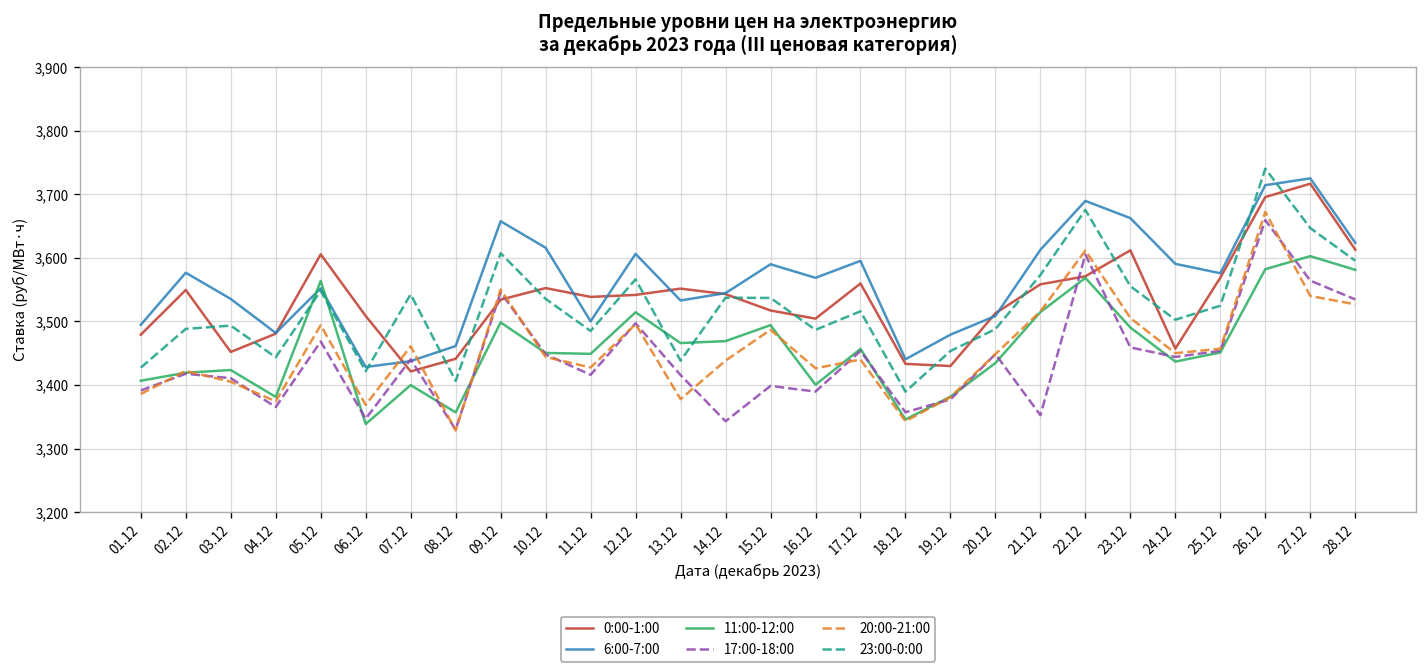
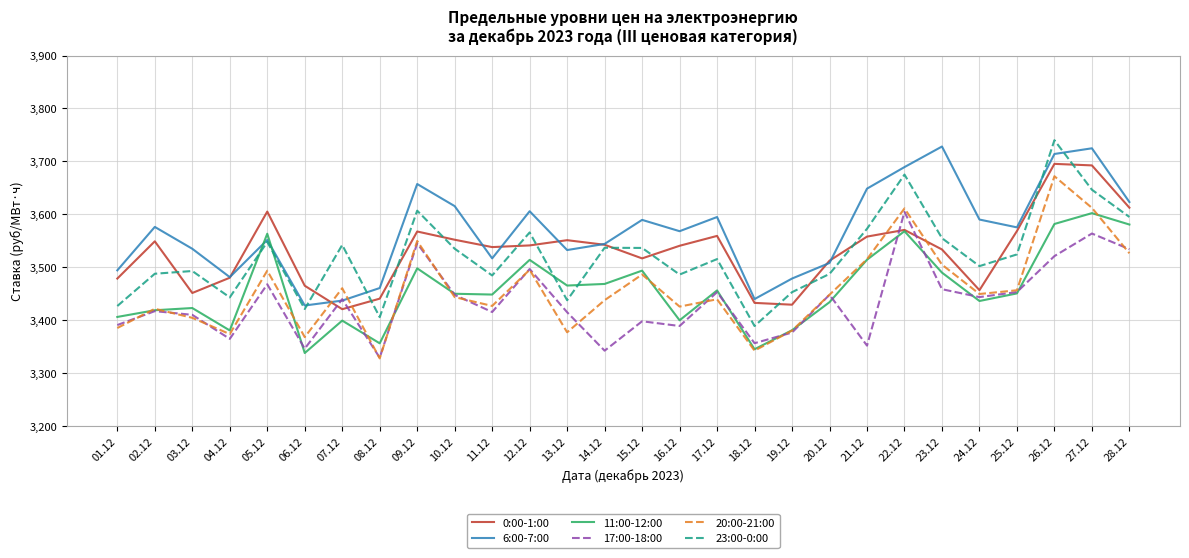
  {
    "0:00-1:00": {
      "01.12": "3,480",
      "02.12": "3,550",
      "03.12": "3,450",
      "05.12": "3,610",
-     "06.12": "3,510",
+     "06.12": "3,470",
      "07.12": "3,420",
      "08.12": "3,440",
-     "09.12": "3,530",
+     "09.12": "3,570",
      "10.12": "3,550",
      "11.12": "3,540",
      "12.12": "3,540",
      "13.12": "3,550",
      "15.12": "3,520",
-     "16.12": "3,500",
+     "16.12": "3,540",
      "17.12": "3,560",
      "18.12": "3,430",
      "19.12": "3,430",
      "21.12": "3,560",
-     "23.12": "3,610",
+     "23.12": "3,530",
      "24.12": "3,460",
      "25.12": "3,570",
      "26.12": "3,700",
-     "27.12": "3,720",
+     "27.12": "3,690",
      "28.12": "3,610"
    },
    "6:00-7:00": {
      "01.12": "3,490",
      "02.12": "3,580",
      "03.12": "3,540",
      "06.12": "3,430",
      "08.12": "3,460",
      "09.12": "3,660",
      "10.12": "3,620",
-     "11.12": "3,500",
+     "11.12": "3,520",
      "12.12": "3,610",
      "13.12": "3,530",
      "15.12": "3,590",
      "16.12": "3,570",
      "17.12": "3,600",
      "18.12": "3,440",
      "19.12": "3,480",
-     "21.12": "3,610",
+     "21.12": "3,650",
      "22.12": "3,690",
-     "23.12": "3,660",
+     "23.12": "3,730",
      "24.12": "3,590",
      "25.12": "3,580",
      "26.12": "3,710",
      "27.12": "3,720",
      "28.12": "3,620"
    },
    "17:00-18:00": {
      "01.12": "3,390",
      "03.12": "3,410",
      "04.12": "3,370",
      "05.12": "3,470",
      "06.12": "3,350",
      "11.12": "3,420",
      "13.12": "3,420",
      "14.12": "3,340",
      "15.12": "3,400",
      "16.12": "3,390",
      "18.12": "3,360",
      "21.12": "3,350",
      "22.12": "3,600",
      "23.12": "3,460",
      "24.12": "3,440",
-     "26.12": "3,660",
+     "26.12": "3,520",
      "27.12": "3,560",
      "28.12": "3,530"
    },
    "20:00-21:00": {
      "01.12": "3,390",
      "03.12": "3,400",
      "04.12": "3,370",
      "05.12": "3,490",
      "06.12": "3,370",
      "07.12": "3,460",
      "11.12": "3,430",
      "13.12": "3,380",
      "14.12": "3,440",
      "15.12": "3,490",
      "16.12": "3,430",
      "17.12": "3,440",
      "22.12": "3,610",
      "23.12": "3,510",
      "24.12": "3,450",
      "26.12": "3,670",
-     "27.12": "3,540",
+     "27.12": "3,610",
      "28.12": "3,530"
    }
  }
